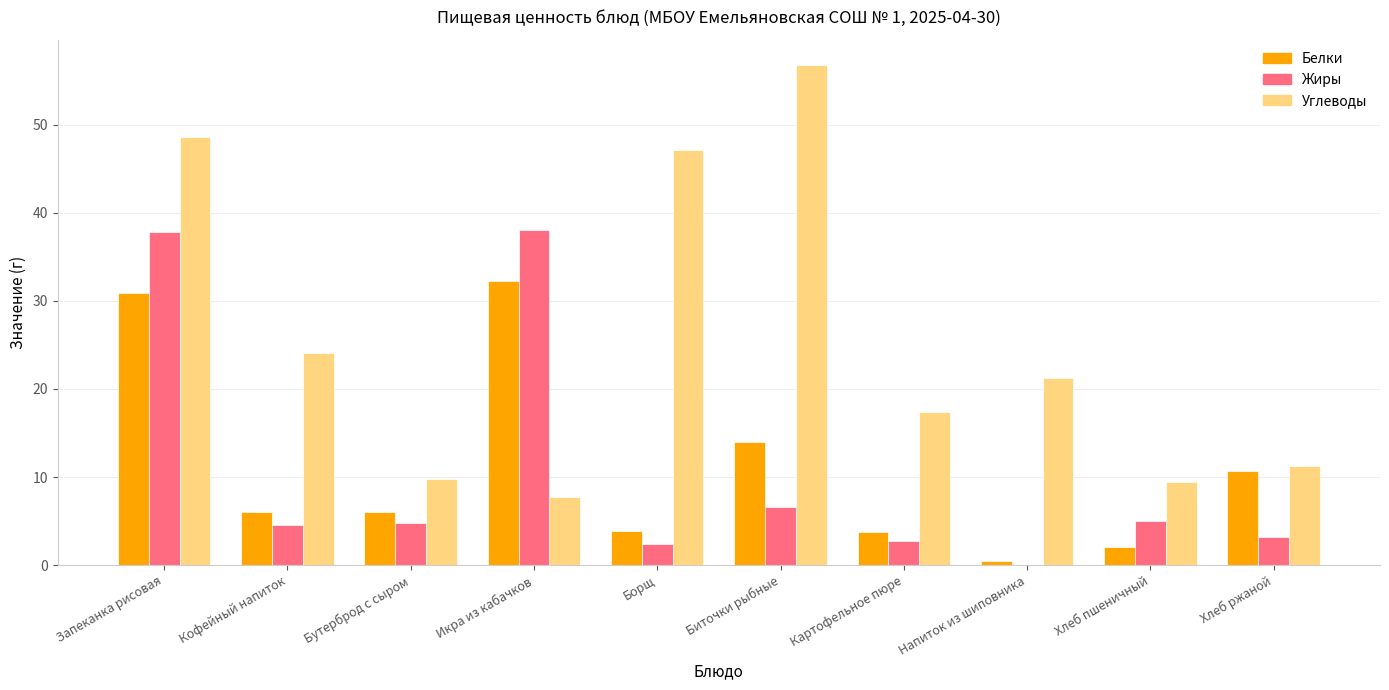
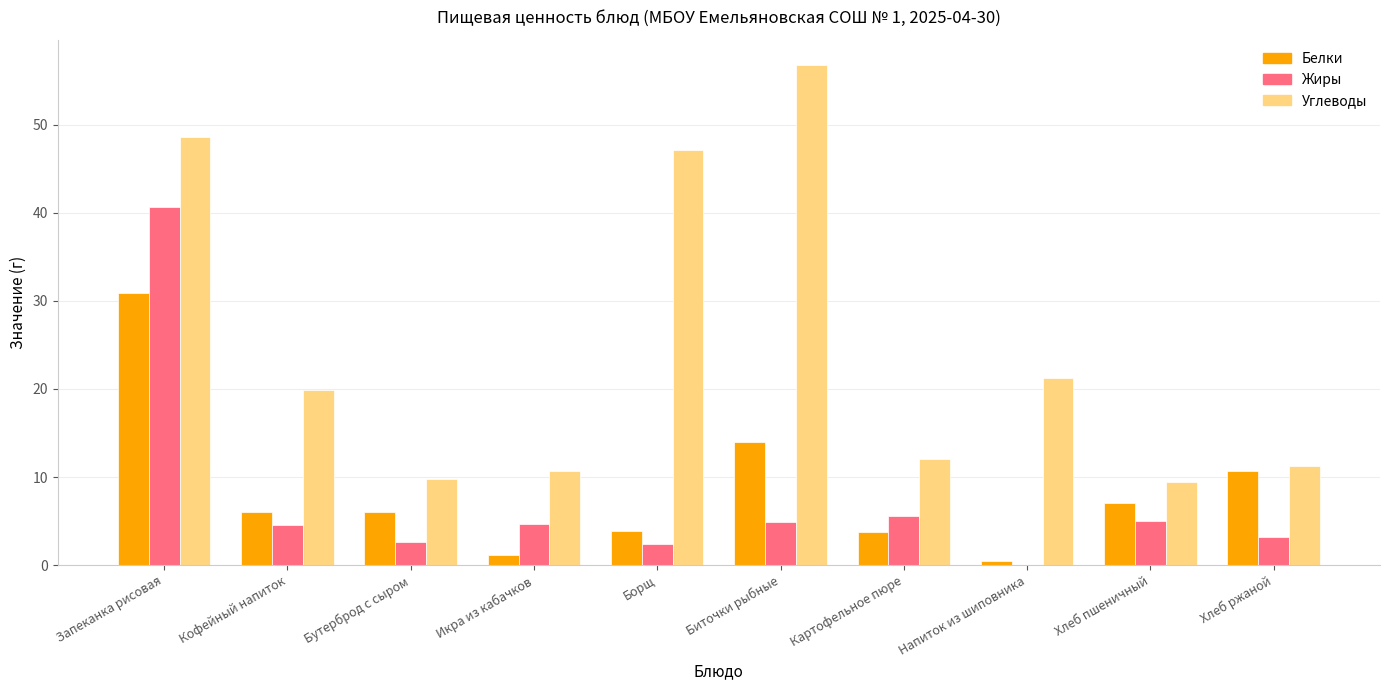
  {
    "Белки": {
      "Запеканка рисовая": 31,
      "Кофейный напиток": 6,
      "Бутерброд с сыром": 6,
-     "Икра из кабачков": 32,
+     "Икра из кабачков": 1,
      "Борщ": 4,
      "Биточки рыбные": 14,
      "Картофельное пюре": 4,
      "Напиток из шиповника": 1,
-     "Хлеб пшеничный": 2,
+     "Хлеб пшеничный": 7,
      "Хлеб ржаной": 11
    },
    "Жиры": {
-     "Запеканка рисовая": 38,
+     "Запеканка рисовая": 41,
      "Кофейный напиток": 5,
-     "Бутерброд с сыром": 5,
-     "Икра из кабачков": 38,
+     "Бутерброд с сыром": 3,
+     "Икра из кабачков": 5,
      "Борщ": 2,
-     "Биточки рыбные": 7,
-     "Картофельное пюре": 3,
+     "Биточки рыбные": 5,
+     "Картофельное пюре": 6,
      "Напиток из шиповника": 0,
      "Хлеб пшеничный": 5,
      "Хлеб ржаной": 3
    },
    "Углеводы": {
      "Запеканка рисовая": 49,
-     "Кофейный напиток": 24,
+     "Кофейный напиток": 20,
      "Бутерброд с сыром": 10,
-     "Икра из кабачков": 8,
+     "Икра из кабачков": 11,
      "Борщ": 47,
      "Биточки рыбные": 57,
-     "Картофельное пюре": 17,
+     "Картофельное пюре": 12,
      "Напиток из шиповника": 21,
      "Хлеб пшеничный": 9,
      "Хлеб ржаной": 11
    }
  }
